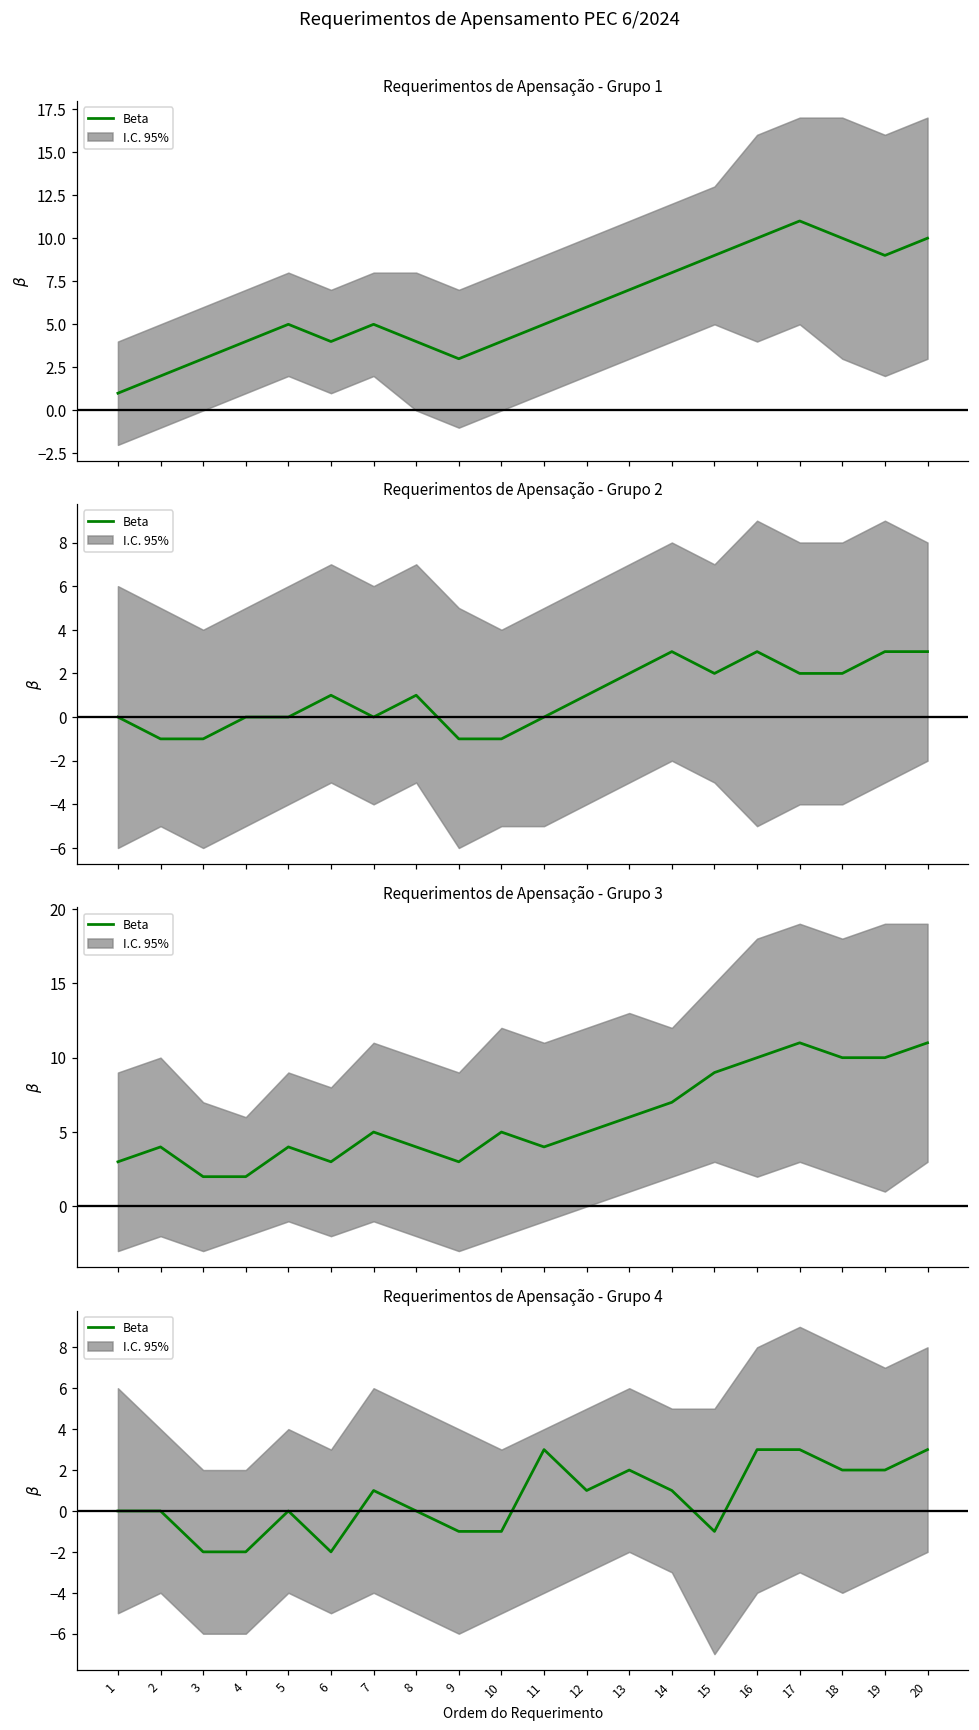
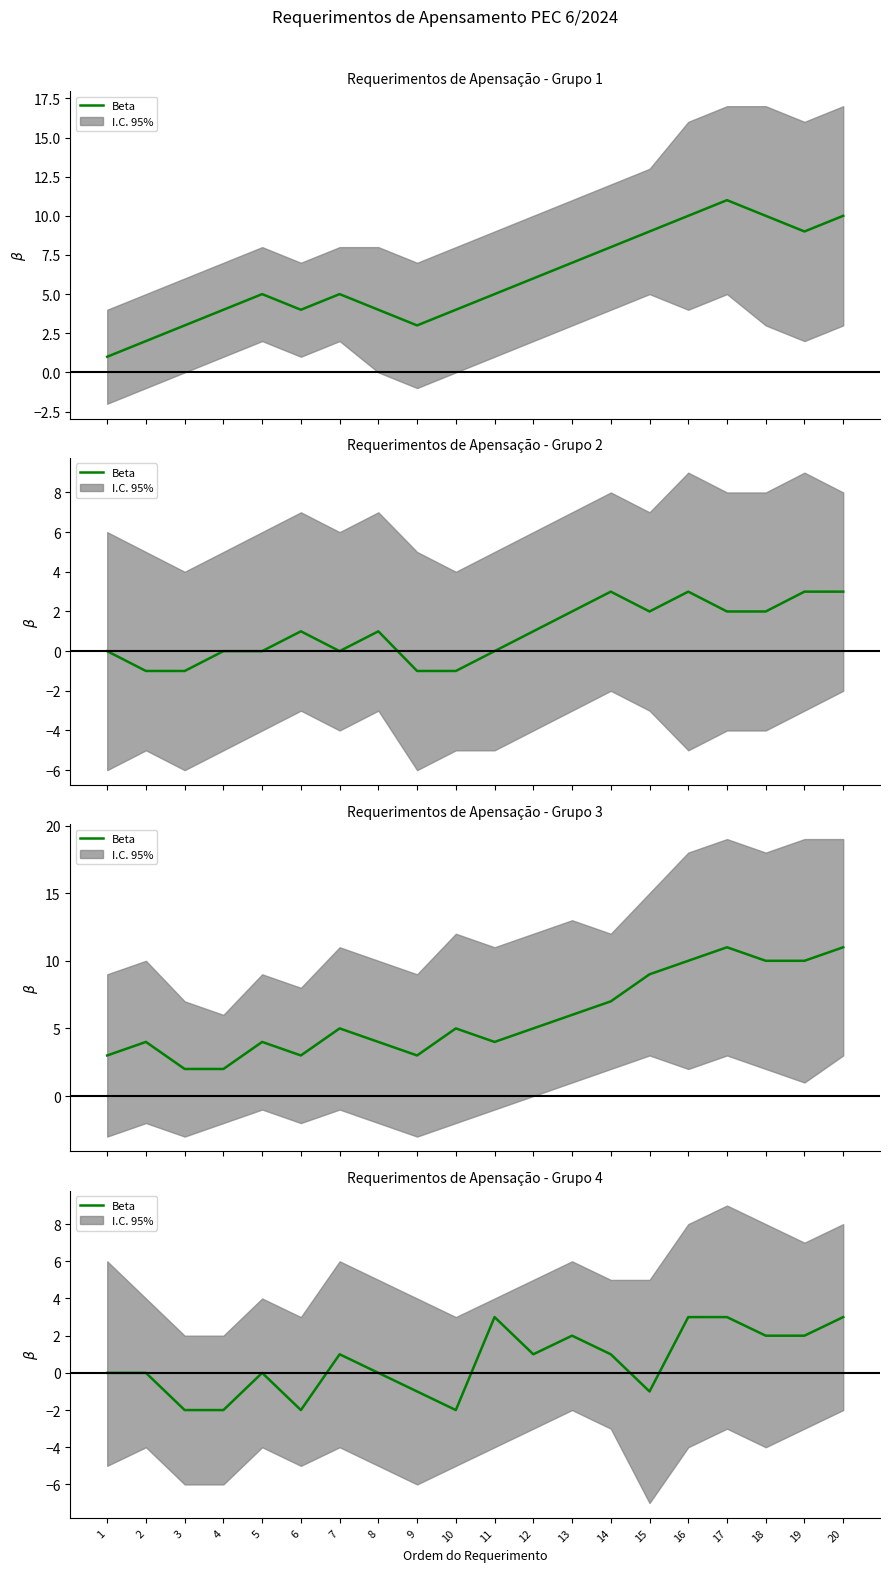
  {
    "Requerimentos de Apensação - Grupo 4": {
      "Beta": {
        "1": 0,
        "2": 0,
        "3": -2,
        "4": -2,
        "5": 0,
        "6": -2,
        "7": 1,
        "8": 0,
        "9": -1,
-       "10": -1,
+       "10": -2,
        "11": 3,
        "12": 1,
        "13": 2,
        "14": 1,
        "15": -1,
        "16": 3,
        "17": 3,
        "18": 2,
        "19": 2,
        "20": 3
      }
    }
  }
